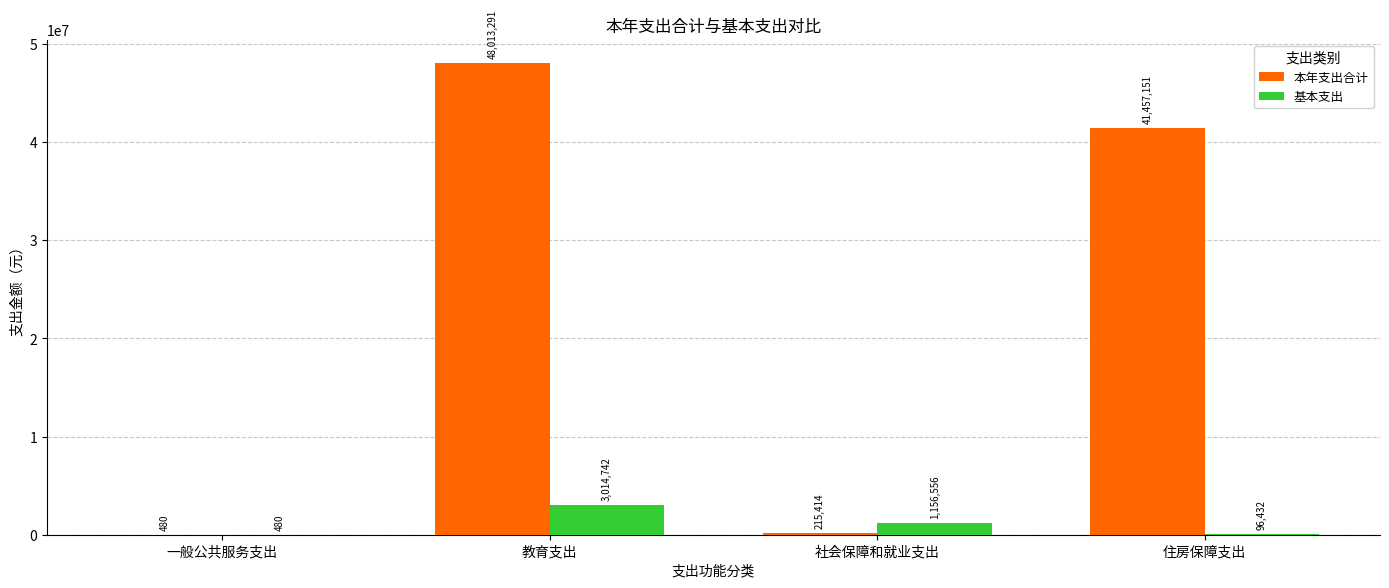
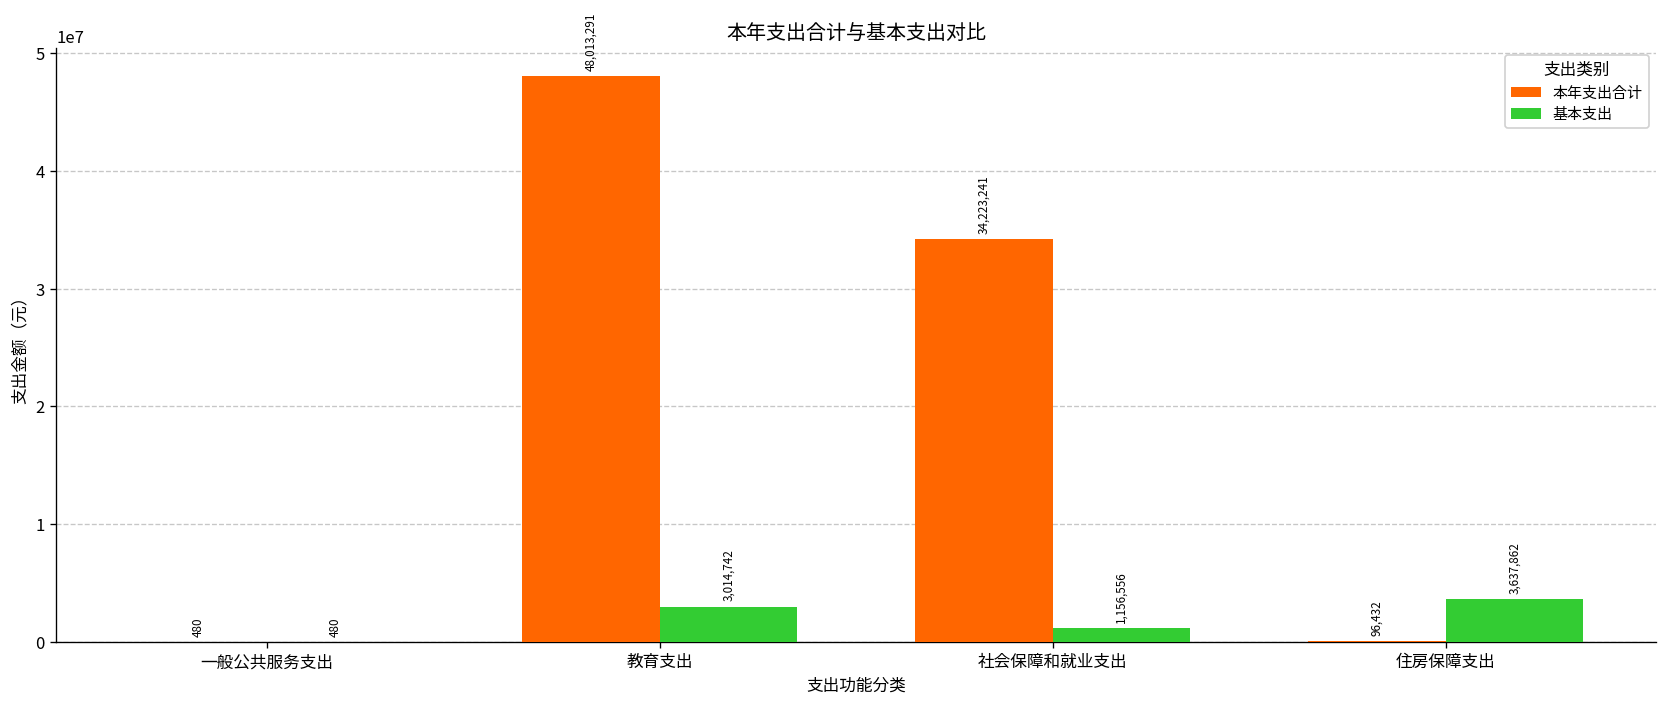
  {
    "本年支出合计": {
      "一般公共服务支出": "480",
      "教育支出": "48,013,291",
-     "社会保障和就业支出": "215,414",
-     "住房保障支出": "41,457,151"
+     "社会保障和就业支出": "34,223,241",
+     "住房保障支出": "96,432"
    },
    "基本支出": {
      "一般公共服务支出": "480",
      "教育支出": "3,014,742",
      "社会保障和就业支出": "1,156,556",
-     "住房保障支出": "96,432"
+     "住房保障支出": "3,637,862"
    }
  }
